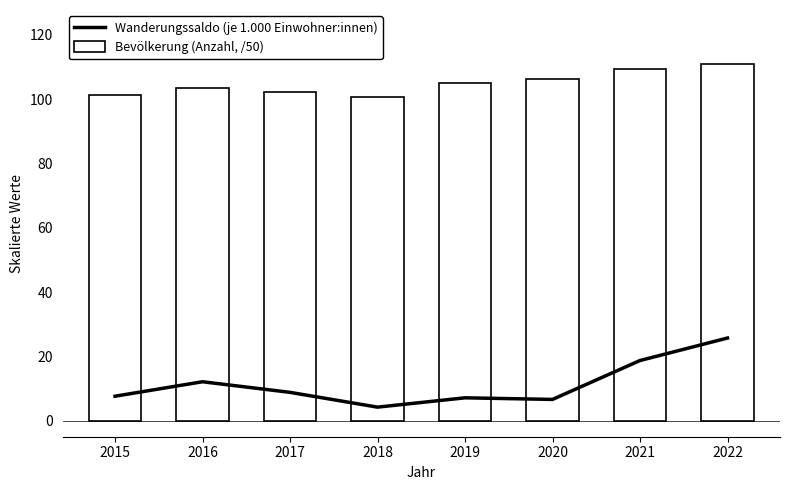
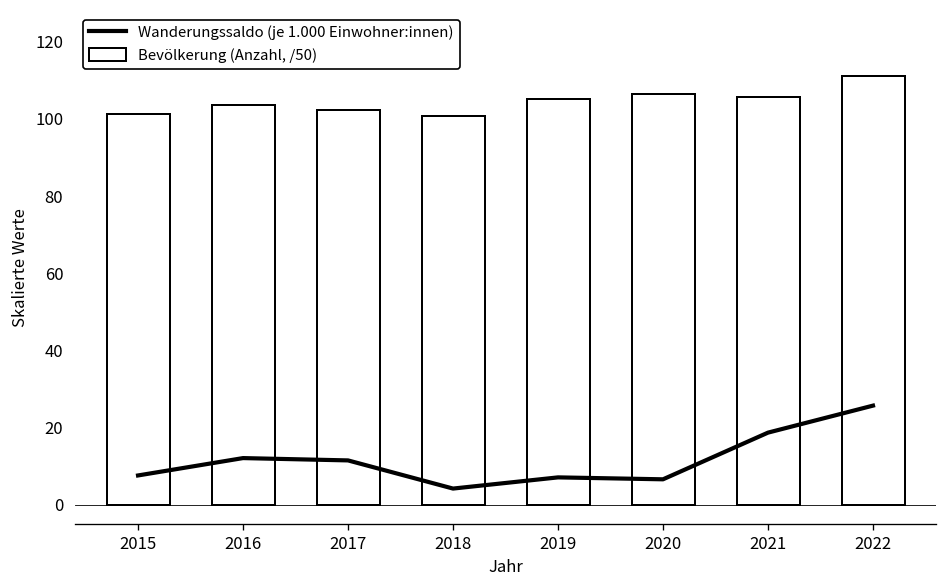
  {
    "Wanderungssaldo (je 1.000 Einwohner:innen)": {
      "2015": 8,
      "2016": 12,
-     "2017": 9,
+     "2017": 12,
      "2018": 4,
      "2019": 7,
      "2020": 7,
      "2021": 19,
      "2022": 26
    },
    "Bevölkerung (Anzahl, /50)": {
      "2015": 101,
      "2016": 104,
      "2017": 102,
      "2018": 101,
      "2019": 105,
      "2020": 106,
-     "2021": 109,
+     "2021": 106,
      "2022": 111
    }
  }
